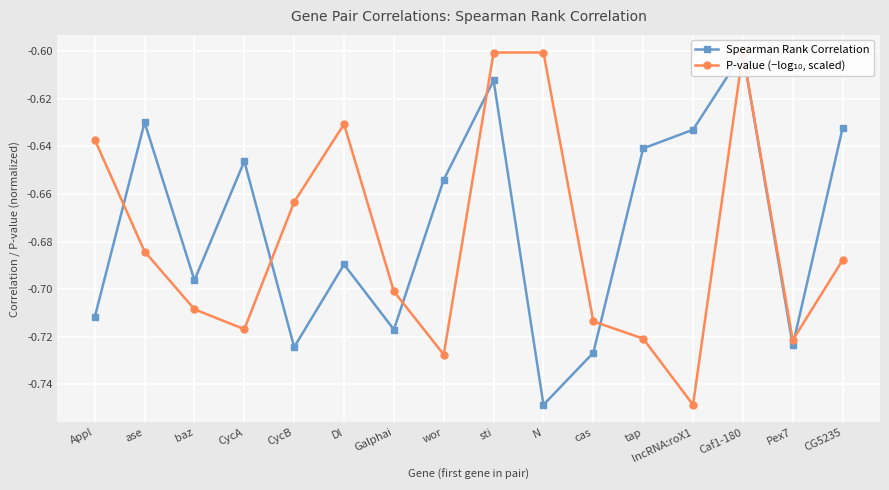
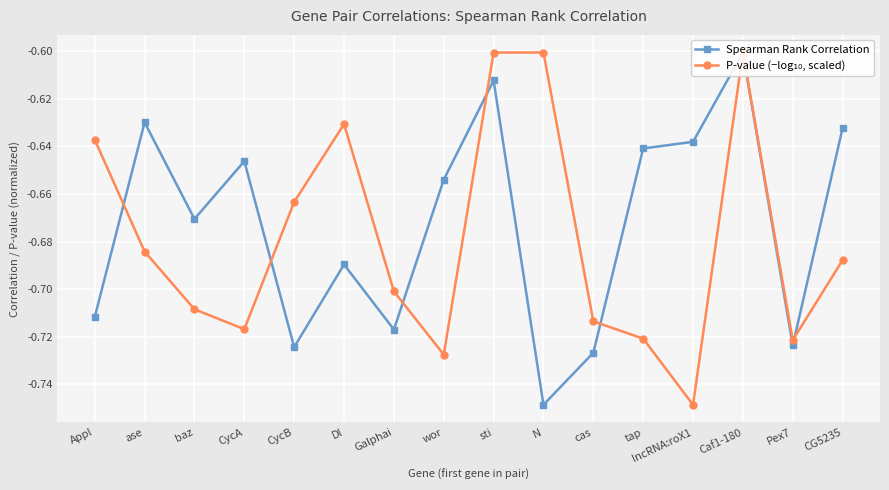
  {
    "Spearman Rank Correlation": {
      "Appl": -0.712,
      "ase": -0.630,
-     "baz": -0.696,
+     "baz": -0.670,
      "CycA": -0.646,
      "CycB": -0.724,
      "Dl": -0.690,
      "Galphai": -0.717,
      "wor": -0.654,
      "sti": -0.612,
      "N": -0.749,
      "cas": -0.727,
      "tap": -0.641,
-     "lncRNA:roX1": -0.633,
+     "lncRNA:roX1": -0.638,
      "Pex7": -0.724,
      "CG5235": -0.632
    },
    "P-value (−log₁₀, scaled)": {
      "Appl": -0.637,
      "ase": -0.684,
      "baz": -0.708,
      "CycA": -0.717,
      "CycB": -0.663,
      "Dl": -0.631,
      "Galphai": -0.701,
      "wor": -0.727,
      "sti": -0.601,
      "N": -0.601,
      "cas": -0.713,
      "tap": -0.721,
      "lncRNA:roX1": -0.749,
      "Pex7": -0.721,
      "CG5235": -0.688
    }
  }
